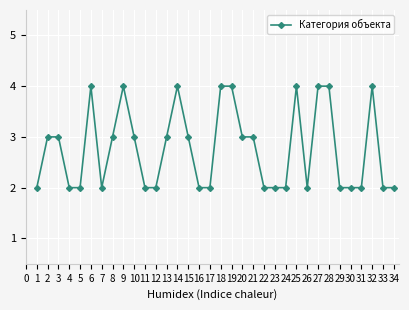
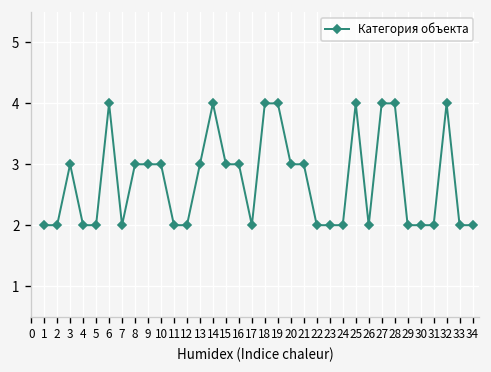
  {
    "1": 2,
-   "2": 3,
+   "2": 2,
    "3": 3,
    "4": 2,
    "5": 2,
    "6": 4,
    "7": 2,
    "8": 3,
-   "9": 4,
+   "9": 3,
    "10": 3,
    "11": 2,
    "12": 2,
    "13": 3,
    "14": 4,
    "15": 3,
-   "16": 2,
+   "16": 3,
    "17": 2,
    "18": 4,
    "19": 4,
    "20": 3,
    "21": 3,
    "22": 2,
    "23": 2,
    "24": 2,
    "25": 4,
    "26": 2,
    "27": 4,
    "28": 4,
    "29": 2,
    "30": 2,
    "31": 2,
    "32": 4,
    "33": 2,
    "34": 2
  }
